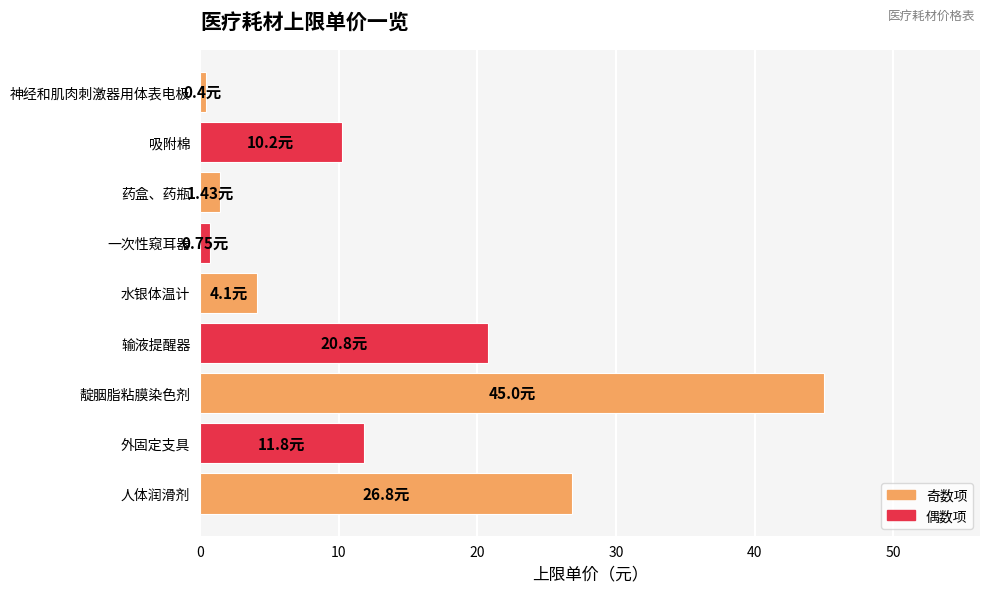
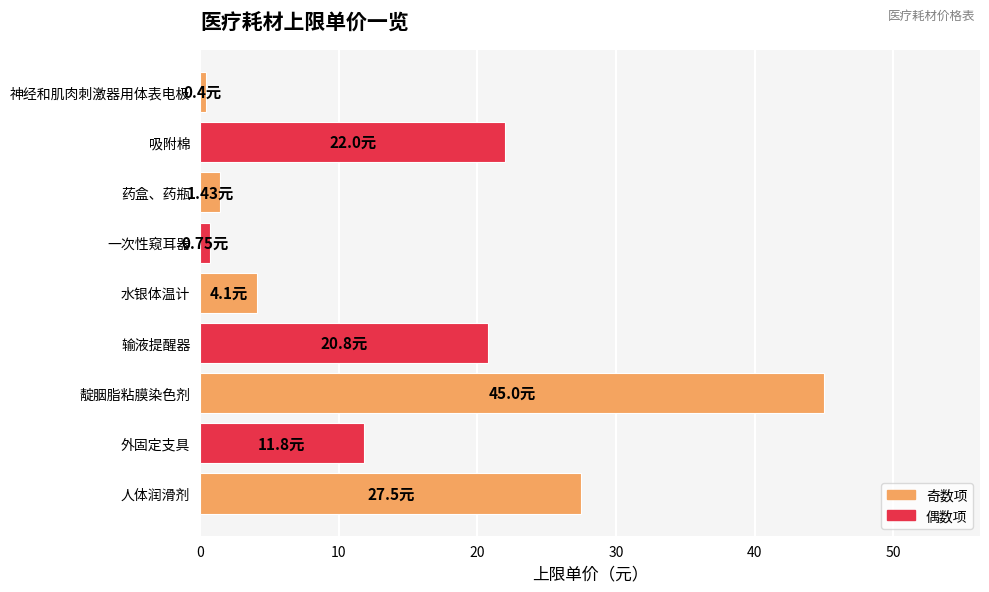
  {
    "神经和肌肉刺激器用体表电极": "0.4元",
-   "吸附棉": "10.2元",
+   "吸附棉": "22.0元",
    "药盒、药瓶": "1.43元",
    "一次性窥耳器": "0.75元",
    "水银体温计": "4.1元",
    "输液提醒器": "20.8元",
    "靛胭脂粘膜染色剂": "45.0元",
    "外固定支具": "11.8元",
-   "人体润滑剂": "26.8元"
+   "人体润滑剂": "27.5元"
  }
